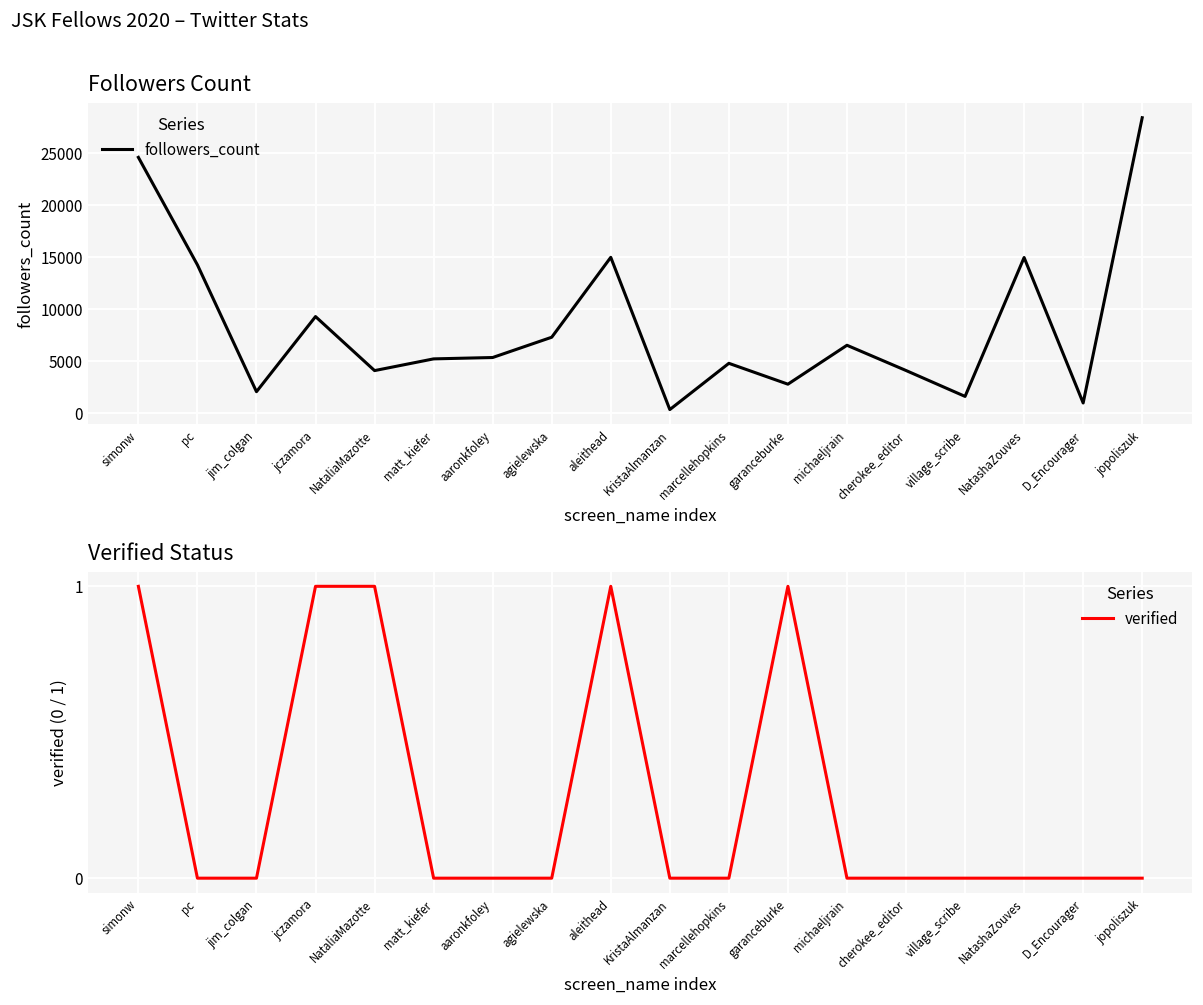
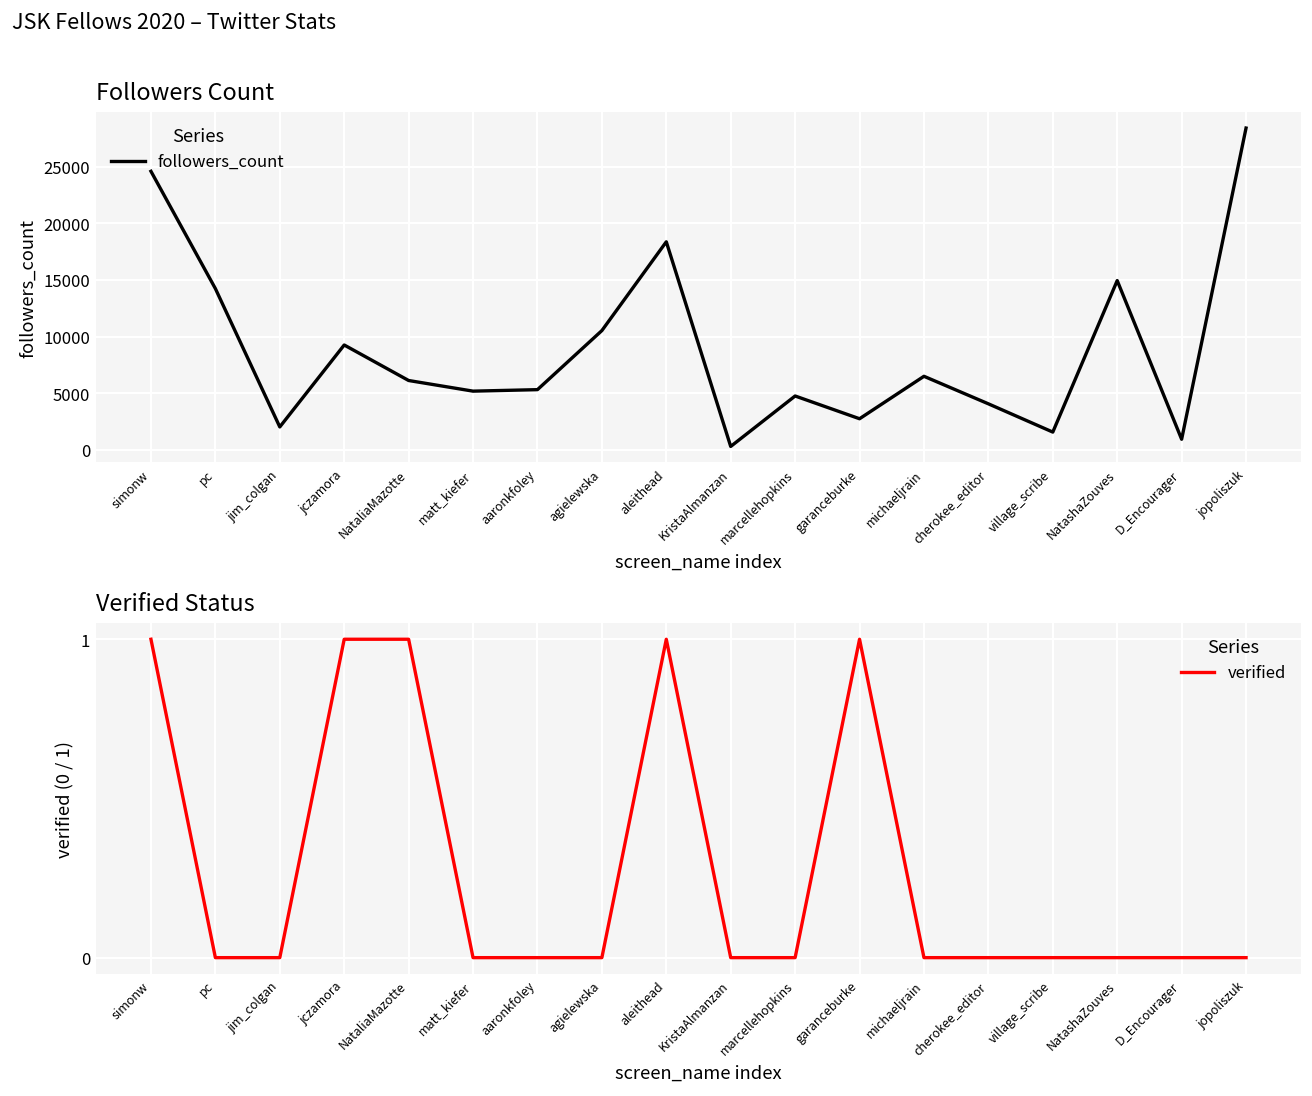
  {
    "Followers Count": {
      "simonw": 25000,
      "pc": 14000,
      "jim_colgan": 2000,
      "jczamora": 9000,
-     "NataliaMazotte": 4000,
+     "NataliaMazotte": 6000,
      "matt_kiefer": 5000,
      "aaronkfoley": 5000,
-     "agielewska": 7000,
-     "aleithead": 15000,
+     "agielewska": 11000,
+     "aleithead": 18000,
      "KristaAlmanzan": 0,
      "marcellehopkins": 5000,
      "garanceburke": 3000,
      "michaeljrain": 7000,
      "cherokee_editor": 4000,
      "village_scribe": 2000,
      "NatashaZouves": 15000,
      "D_Encourager": 1000,
      "jopoliszuk": 28000
    },
    "Verified Status": {
      "simonw": 1.00,
      "pc": 0.00,
      "jim_colgan": 0.00,
      "jczamora": 1.00,
      "NataliaMazotte": 1.00,
      "matt_kiefer": 0.00,
      "aaronkfoley": 0.00,
      "agielewska": 0.00,
      "aleithead": 1.00,
      "KristaAlmanzan": 0.00,
      "marcellehopkins": 0.00,
      "garanceburke": 1.00,
      "michaeljrain": 0.00,
      "cherokee_editor": 0.00,
      "village_scribe": 0.00,
      "NatashaZouves": 0.00,
      "D_Encourager": 0.00,
      "jopoliszuk": 0.00
    }
  }
